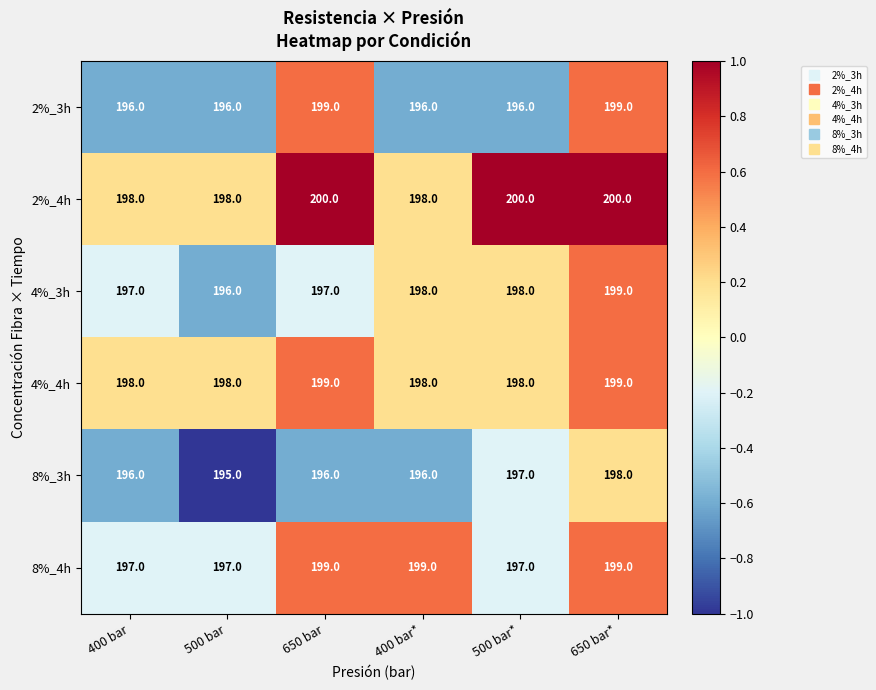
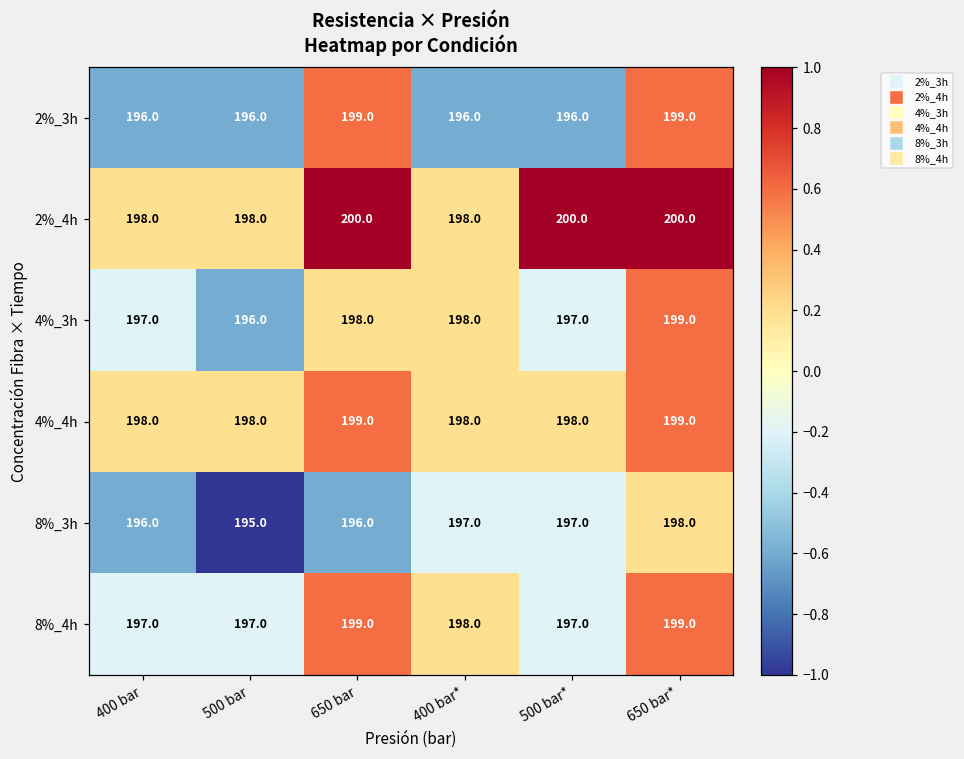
  {
    "2%_3h": {
      "400 bar": 196.0,
      "500 bar": 196.0,
      "650 bar": 199.0,
      "400 bar*": 196.0,
      "500 bar*": 196.0,
      "650 bar*": 199.0
    },
    "2%_4h": {
      "400 bar": 198.0,
      "500 bar": 198.0,
      "650 bar": 200.0,
      "400 bar*": 198.0,
      "500 bar*": 200.0,
      "650 bar*": 200.0
    },
    "4%_3h": {
      "400 bar": 197.0,
      "500 bar": 196.0,
-     "650 bar": 197.0,
+     "650 bar": 198.0,
      "400 bar*": 198.0,
-     "500 bar*": 198.0,
+     "500 bar*": 197.0,
      "650 bar*": 199.0
    },
    "4%_4h": {
      "400 bar": 198.0,
      "500 bar": 198.0,
      "650 bar": 199.0,
      "400 bar*": 198.0,
      "500 bar*": 198.0,
      "650 bar*": 199.0
    },
    "8%_3h": {
      "400 bar": 196.0,
      "500 bar": 195.0,
      "650 bar": 196.0,
-     "400 bar*": 196.0,
+     "400 bar*": 197.0,
      "500 bar*": 197.0,
      "650 bar*": 198.0
    },
    "8%_4h": {
      "400 bar": 197.0,
      "500 bar": 197.0,
      "650 bar": 199.0,
-     "400 bar*": 199.0,
+     "400 bar*": 198.0,
      "500 bar*": 197.0,
      "650 bar*": 199.0
    }
  }
